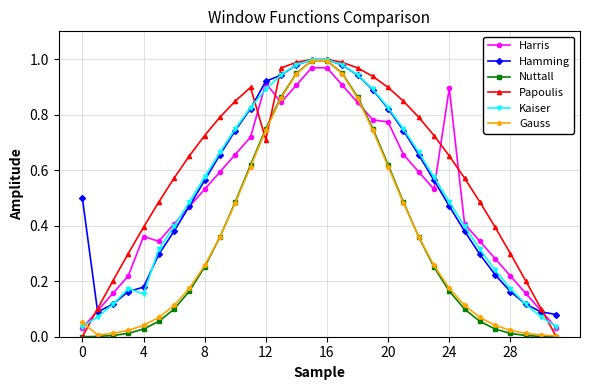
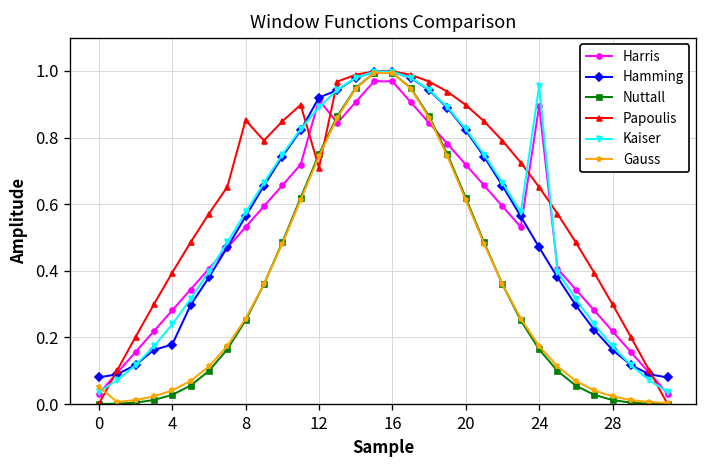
  {
    "Harris": {
-     "4": 0.36,
+     "4": 0.28,
      "8": 0.53,
      "16": 0.97,
-     "20": 0.77,
+     "20": 0.72,
      "24": 0.89,
      "28": 0.22
    },
    "Hamming": {
-     "0": 0.50,
+     "0": 0.08,
      "4": 0.18,
      "8": 0.56,
      "24": 0.47,
      "28": 0.16
    },
    "Nuttall": {
      "4": 0.03,
      "24": 0.16,
      "28": 0.01
    },
    "Papoulis": {
      "4": 0.39,
-     "8": 0.72,
+     "8": 0.85,
      "12": 0.71,
      "20": 0.90,
      "24": 0.65,
      "28": 0.30
    },
    "Kaiser": {
-     "4": 0.15,
+     "4": 0.24,
      "8": 0.58,
      "12": 0.89,
-     "24": 0.49,
+     "24": 0.95,
      "28": 0.17
    },
    "Gauss": {
      "0": 0.05,
      "4": 0.04,
      "24": 0.17,
      "28": 0.02
    }
  }
